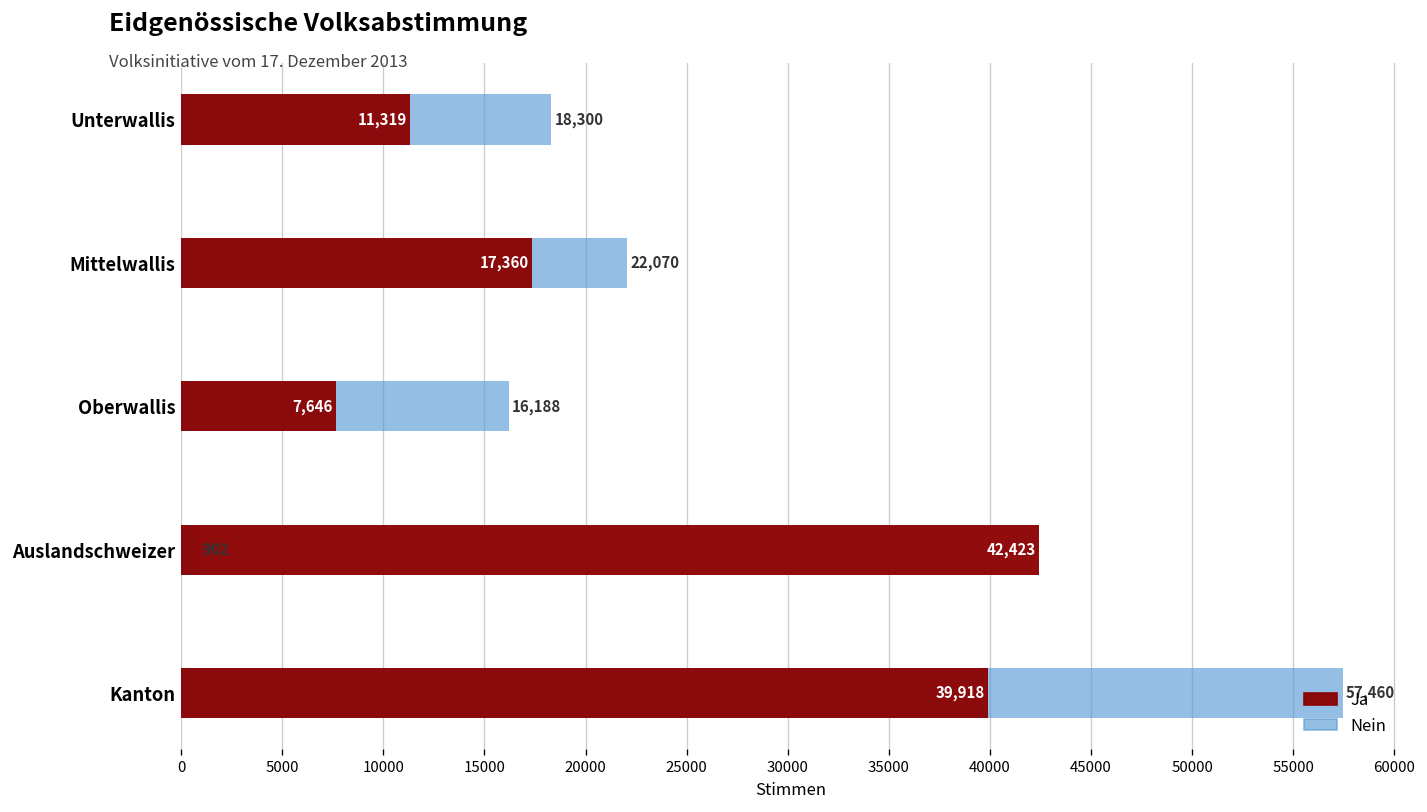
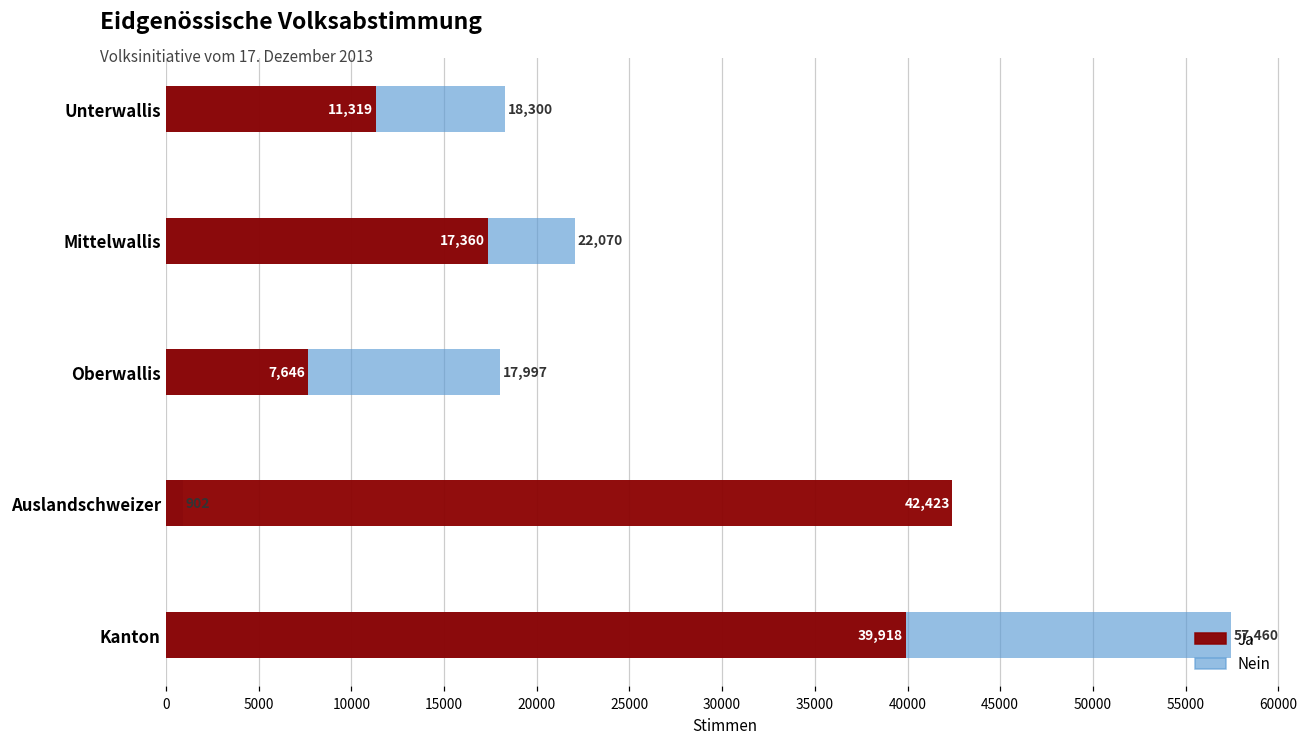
  {
    "Nein": {
      "Unterwallis": "18,300",
      "Mittelwallis": "22,070",
-     "Oberwallis": "16,188",
+     "Oberwallis": "17,997",
      "Kanton": "57,460"
    },
    "Ja": {
      "Auslandschweizer": "42,423"
    }
  }
